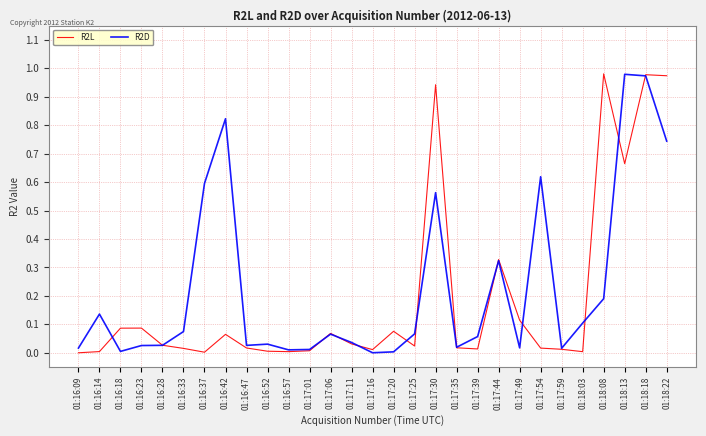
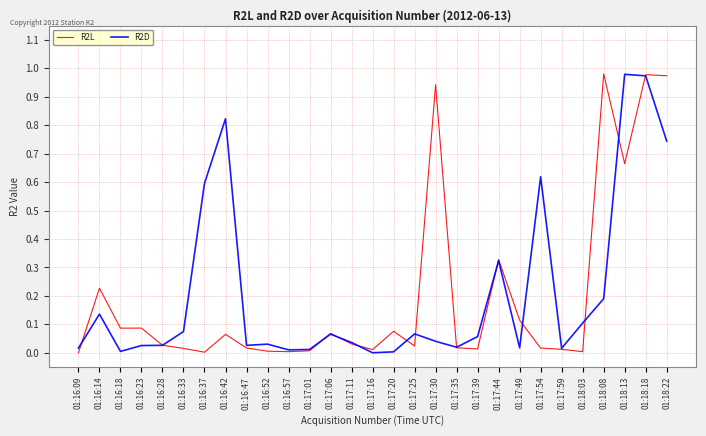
  {
    "R2L": {
      "01:16:09": 0.00,
-     "01:16:14": 0.00,
+     "01:16:14": 0.23,
      "01:16:18": 0.09,
      "01:16:23": 0.09,
      "01:16:33": 0.02,
      "01:16:37": 0.00,
      "01:16:42": 0.06,
      "01:16:47": 0.02,
      "01:16:52": 0.01,
      "01:17:16": 0.01,
      "01:17:20": 0.08,
      "01:17:25": 0.02,
      "01:17:30": 0.94,
      "01:17:39": 0.01,
      "01:17:49": 0.11,
      "01:17:54": 0.02,
      "01:18:03": 0.00,
      "01:18:08": 0.98,
      "01:18:13": 0.66,
      "01:18:22": 0.97
    },
    "R2D": {
      "01:16:09": 0.02,
      "01:16:14": 0.14,
      "01:16:18": 0.00,
      "01:16:23": 0.03,
      "01:16:33": 0.07,
      "01:16:37": 0.60,
      "01:16:42": 0.82,
      "01:16:47": 0.03,
      "01:16:52": 0.03,
      "01:17:16": 0.00,
      "01:17:20": 0.00,
      "01:17:25": 0.07,
-     "01:17:30": 0.56,
+     "01:17:30": 0.04,
      "01:17:39": 0.06,
      "01:17:49": 0.02,
      "01:17:54": 0.62,
      "01:18:03": 0.10,
      "01:18:08": 0.19,
      "01:18:13": 0.98,
      "01:18:22": 0.74
    }
  }
